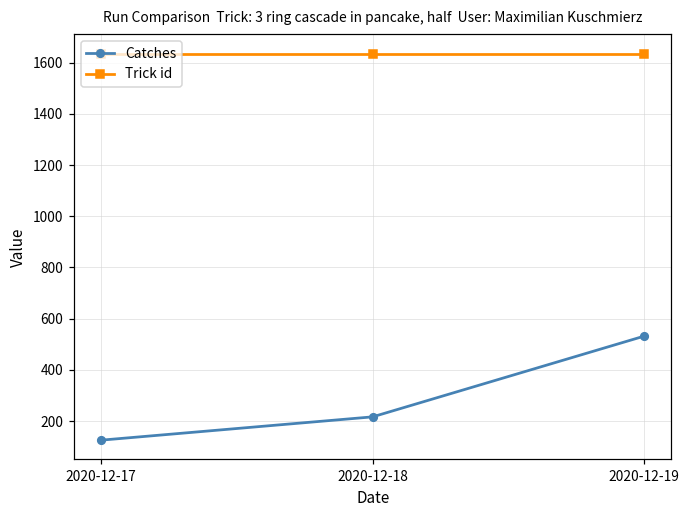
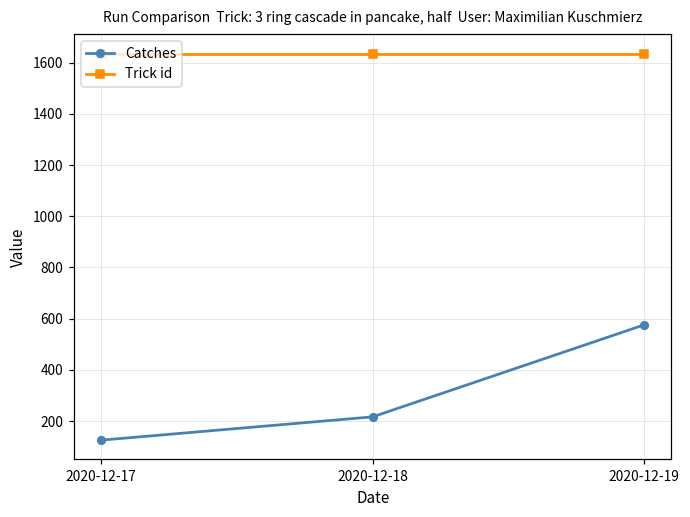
  {
    "Catches": {
      "2020-12-17": 130,
      "2020-12-18": 220,
-     "2020-12-19": 530
+     "2020-12-19": 580
    },
    "Trick id": {
      "2020-12-18": 1640,
      "2020-12-19": 1640
    }
  }
